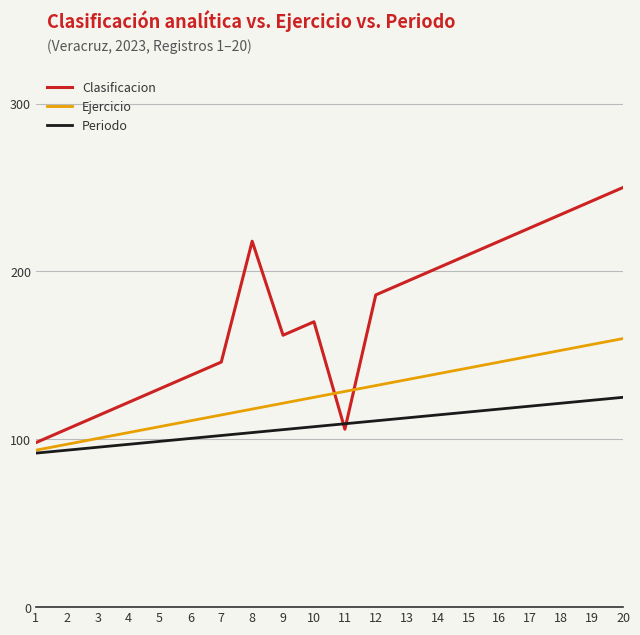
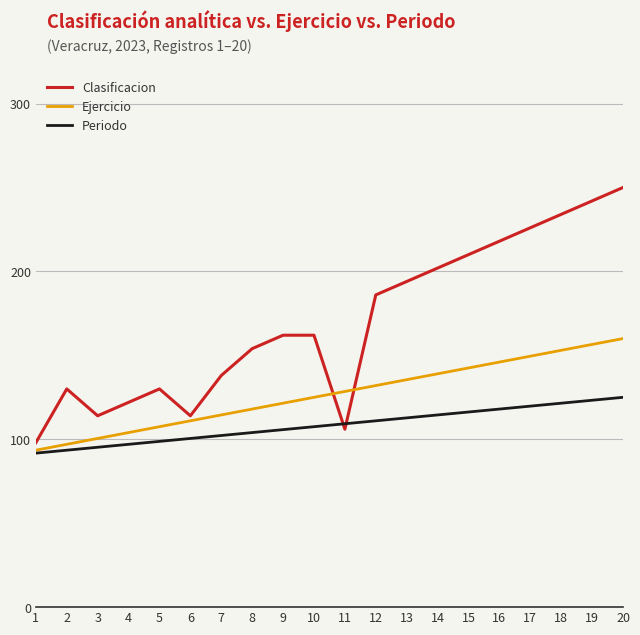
  {
    "Clasificacion": {
      "1": 98,
-     "2": 106,
+     "2": 130,
      "3": 114,
      "4": 122,
      "5": 130,
-     "6": 138,
-     "7": 146,
-     "8": 218,
+     "6": 114,
+     "7": 138,
+     "8": 154,
      "9": 162,
-     "10": 170,
+     "10": 162,
      "11": 106,
      "12": 186,
      "13": 194,
      "14": 202,
      "15": 210,
      "16": 218,
      "17": 226,
      "18": 234,
      "19": 242,
      "20": 250
    },
    "Ejercicio": {
      "1": 94,
      "2": 97,
      "3": 101,
      "4": 104,
      "5": 108,
      "6": 111,
      "7": 115,
      "8": 118,
      "9": 122,
      "10": 125,
      "11": 129,
      "12": 132,
      "13": 136,
      "14": 139,
      "15": 143,
      "16": 146,
      "17": 150,
      "18": 153,
      "19": 157,
      "20": 160
    },
    "Periodo": {
      "1": 92,
      "2": 94,
      "3": 95,
      "4": 97,
      "5": 99,
      "6": 101,
      "7": 102,
      "8": 104,
      "9": 106,
      "10": 108,
      "11": 109,
      "12": 111,
      "13": 113,
      "14": 115,
      "15": 116,
      "16": 118,
      "17": 120,
      "18": 122,
      "19": 123,
      "20": 125
    }
  }
